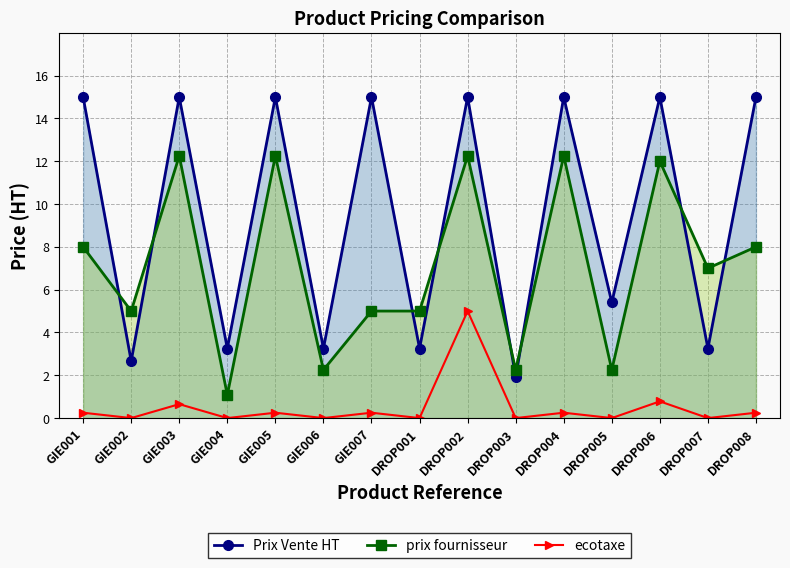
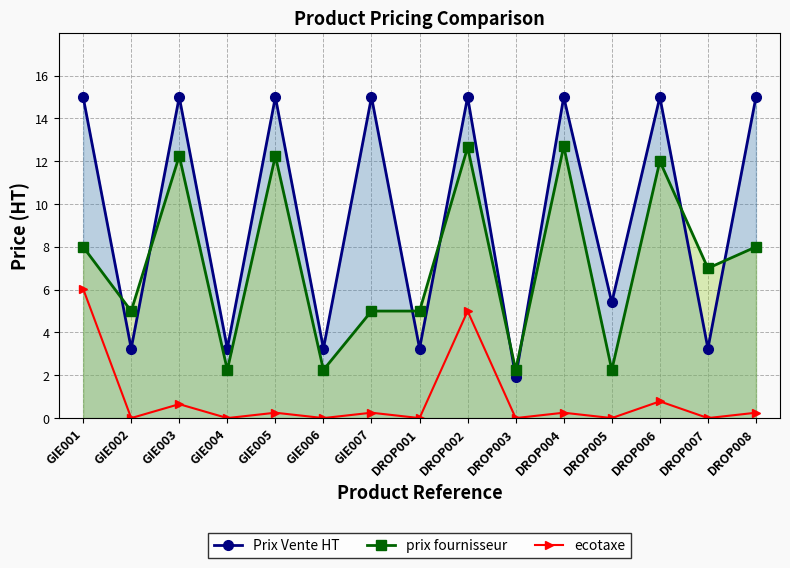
  {
    "Prix Vente HT": {
      "GIE001": 15.0,
-     "GIE002": 2.7,
+     "GIE002": 3.3,
      "GIE003": 15.0,
      "GIE004": 3.3,
      "GIE005": 15.0,
      "GIE006": 3.3,
      "GIE007": 15.0,
      "DROP001": 3.3,
      "DROP002": 15.0,
      "DROP003": 1.9,
      "DROP004": 15.0,
      "DROP005": 5.4,
      "DROP006": 15.0,
      "DROP007": 3.3,
      "DROP008": 15.0
    },
    "prix fournisseur": {
      "GIE001": 8.0,
      "GIE002": 5.0,
      "GIE003": 12.3,
-     "GIE004": 1.1,
+     "GIE004": 2.3,
      "GIE005": 12.3,
      "GIE006": 2.3,
      "GIE007": 5.0,
      "DROP001": 5.0,
-     "DROP002": 12.3,
+     "DROP002": 12.7,
      "DROP003": 2.3,
-     "DROP004": 12.3,
+     "DROP004": 12.7,
      "DROP005": 2.3,
      "DROP006": 12.0,
      "DROP007": 7.0,
      "DROP008": 8.0
    },
    "ecotaxe": {
-     "GIE001": 0.3,
+     "GIE001": 6.0,
      "GIE002": 0.0,
      "GIE003": 0.7,
      "GIE004": 0.0,
      "GIE005": 0.3,
      "GIE006": 0.0,
      "GIE007": 0.3,
      "DROP001": 0.0,
      "DROP002": 5.0,
      "DROP003": 0.0,
      "DROP004": 0.3,
      "DROP005": 0.0,
      "DROP006": 0.8,
      "DROP007": 0.0,
      "DROP008": 0.3
    }
  }
